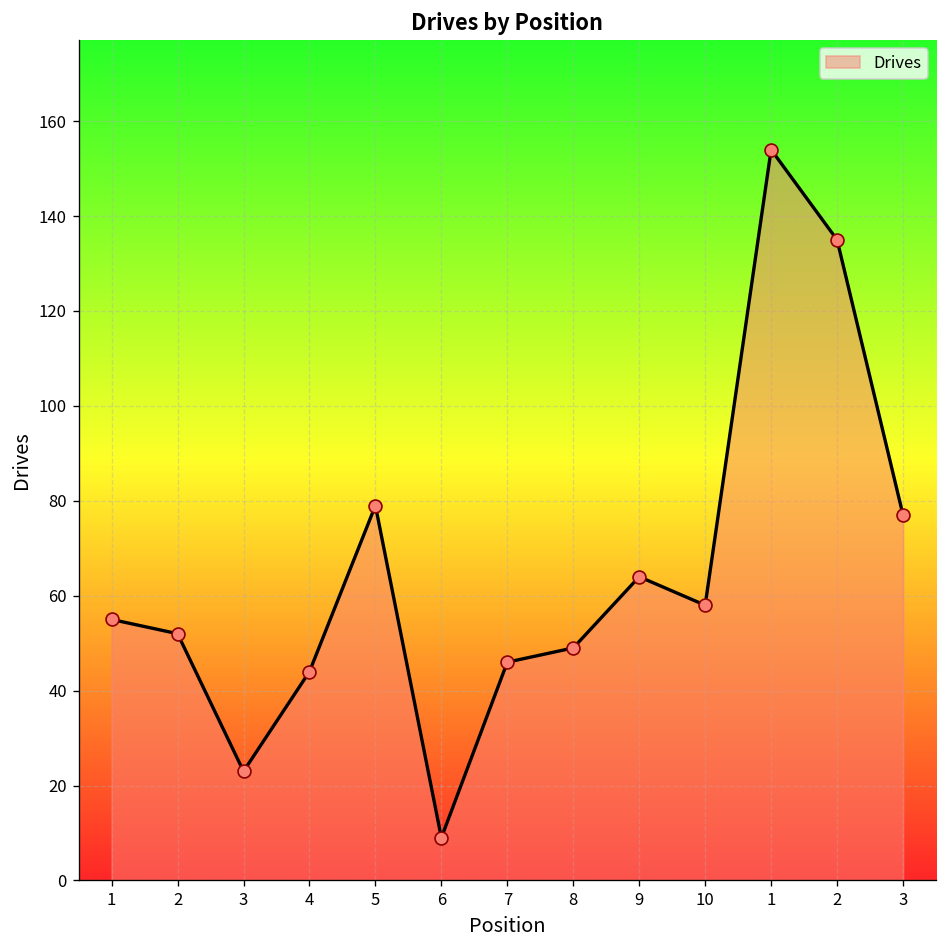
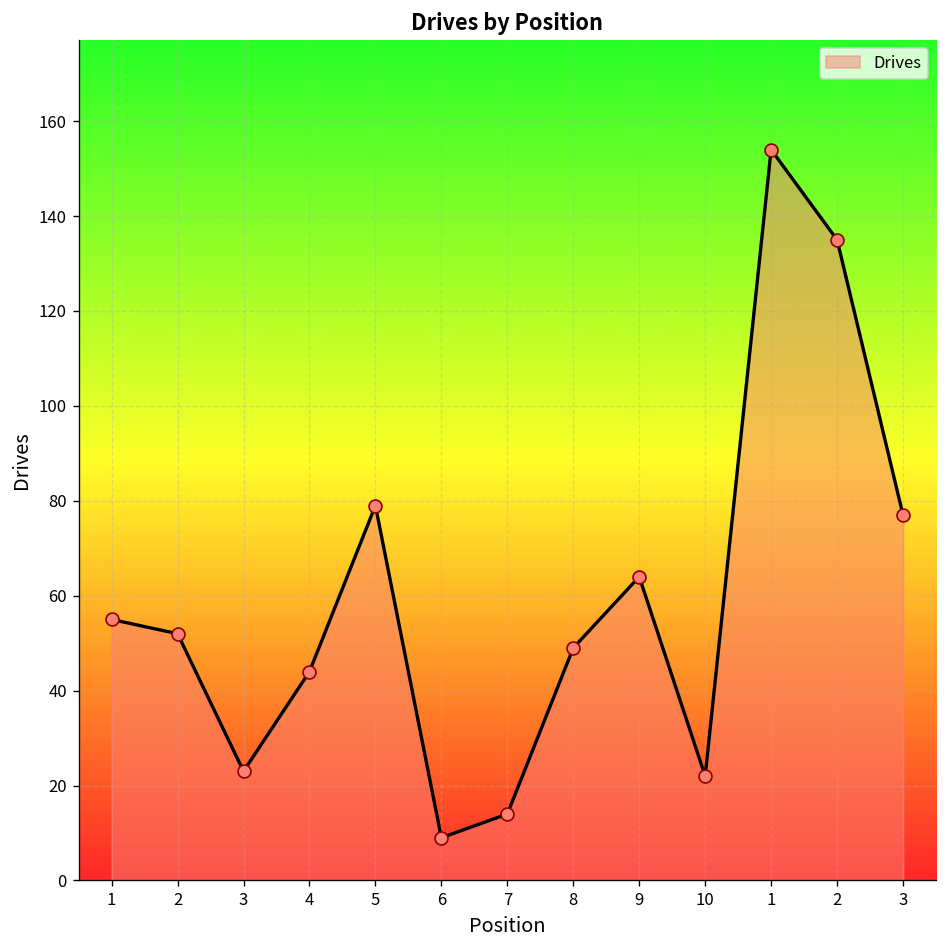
  {
    "4": 44,
    "5": 79,
    "6": 9,
-   "7": 46,
+   "7": 14,
    "8": 49,
    "9": 64,
-   "10": 58
+   "10": 22
  }
